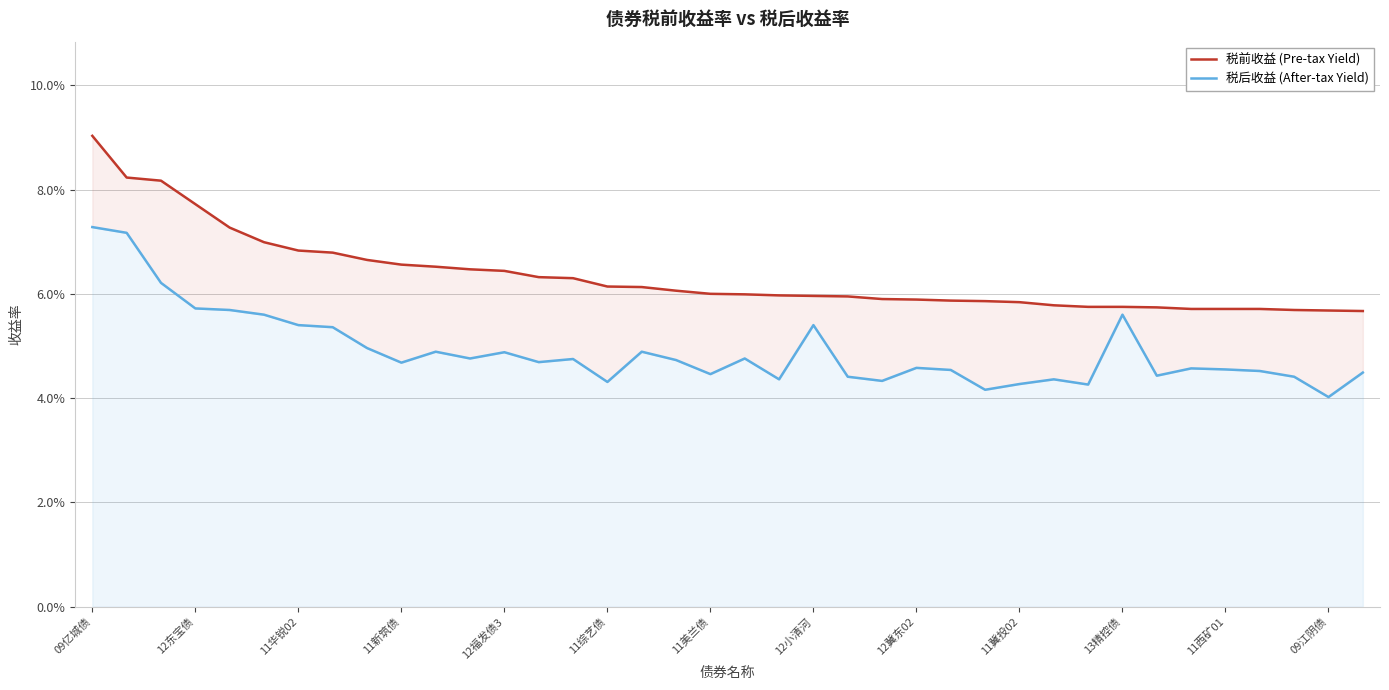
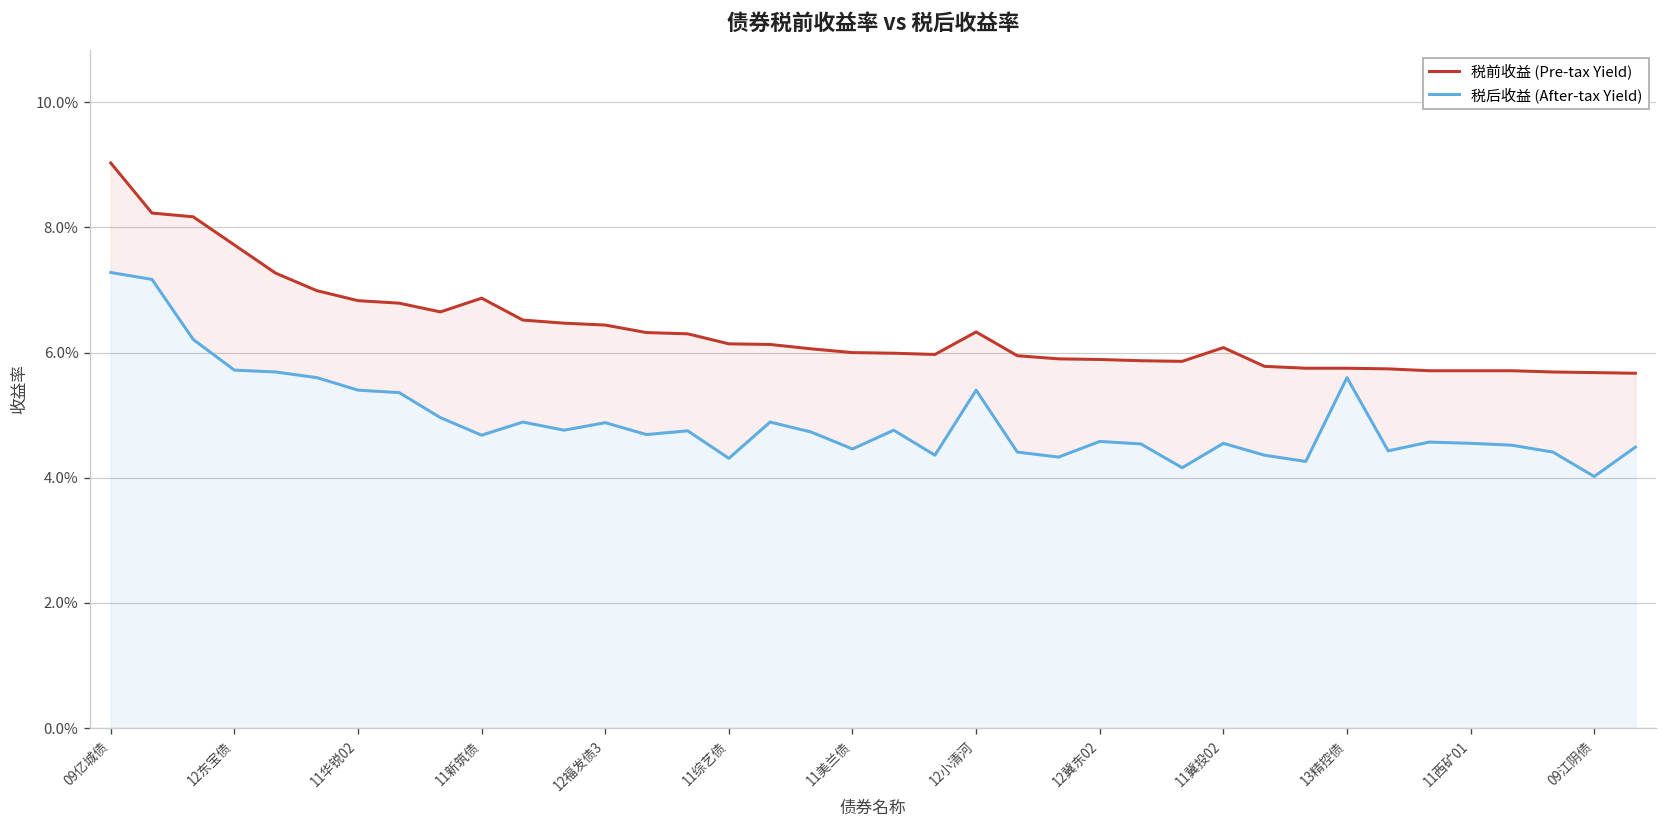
  {
    "税前收益 (Pre-tax Yield)": {
      "09亿城债": "9.0%",
      "12东宝债": "7.7%",
      "11华锐02": "6.8%",
-     "11新筑债": "6.6%",
+     "11新筑债": "6.9%",
      "12福发债3": "6.4%",
      "11综艺债": "6.1%",
      "11美兰债": "6.0%",
-     "12小清河": "6.0%",
+     "12小清河": "6.3%",
      "12冀东02": "5.9%",
-     "11冀投02": "5.8%",
+     "11冀投02": "6.1%",
      "13精控债": "5.8%",
      "11西矿01": "5.7%",
      "09江阴债": "5.7%"
    },
    "税后收益 (After-tax Yield)": {
      "09亿城债": "7.3%",
      "12东宝债": "5.7%",
      "11华锐02": "5.4%",
      "11新筑债": "4.7%",
      "12福发债3": "4.9%",
      "11综艺债": "4.3%",
      "11美兰债": "4.5%",
      "12小清河": "5.4%",
      "12冀东02": "4.6%",
-     "11冀投02": "4.3%",
+     "11冀投02": "4.6%",
      "13精控债": "5.6%",
      "11西矿01": "4.6%",
      "09江阴债": "4.0%"
    }
  }
